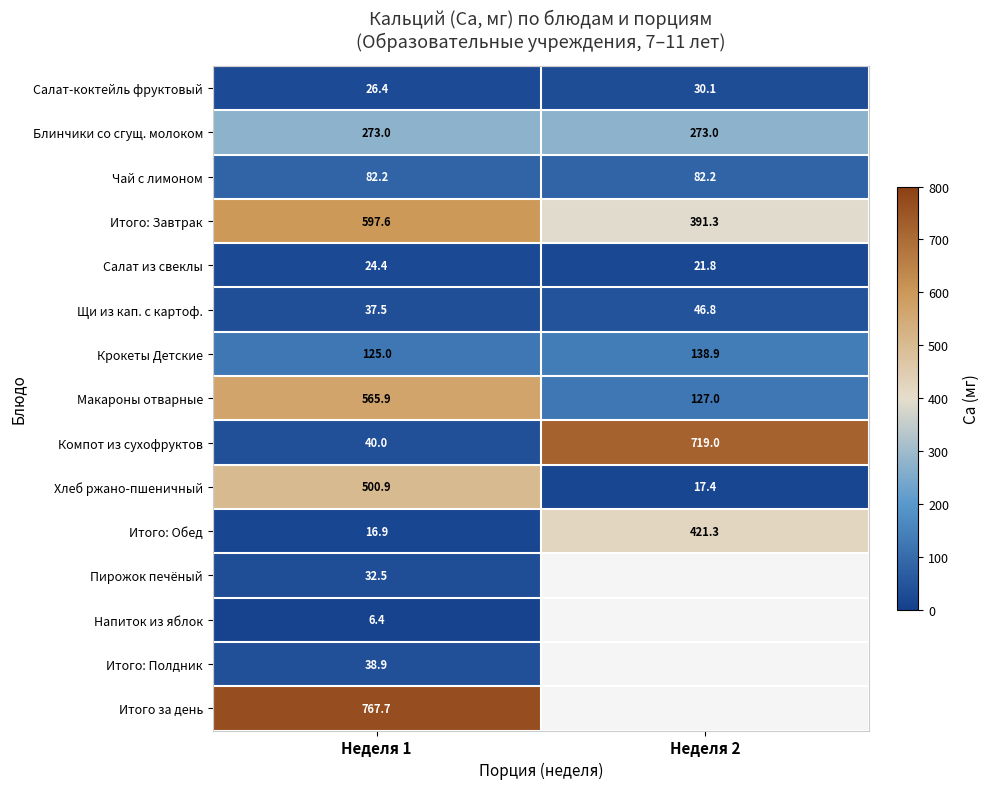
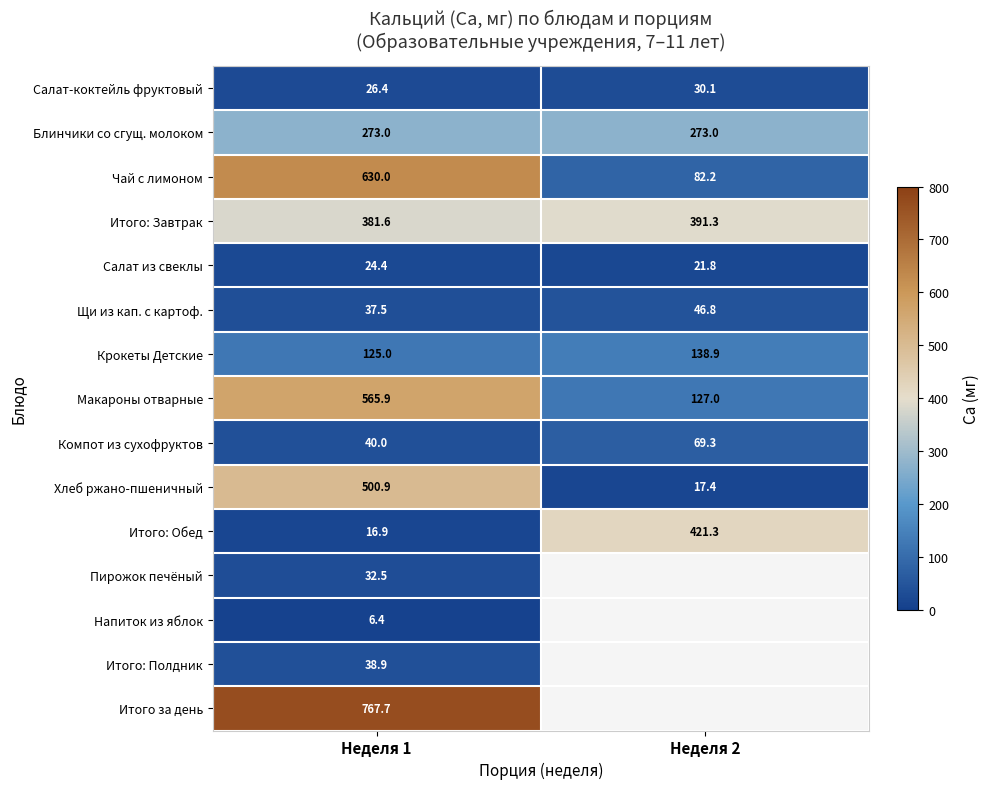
  {
    "Салат-коктейль фруктовый": {
      "Неделя 1": 26.4,
      "Неделя 2": 30.1
    },
    "Блинчики со сгущ. молоком": {
      "Неделя 1": 273.0,
      "Неделя 2": 273.0
    },
    "Чай с лимоном": {
-     "Неделя 1": 82.2,
+     "Неделя 1": 630.0,
      "Неделя 2": 82.2
    },
    "Итого: Завтрак": {
-     "Неделя 1": 597.6,
+     "Неделя 1": 381.6,
      "Неделя 2": 391.3
    },
    "Салат из свеклы": {
      "Неделя 1": 24.4,
      "Неделя 2": 21.8
    },
    "Щи из кап. с картоф.": {
      "Неделя 1": 37.5,
      "Неделя 2": 46.8
    },
    "Крокеты Детские": {
      "Неделя 1": 125.0,
      "Неделя 2": 138.9
    },
    "Макароны отварные": {
      "Неделя 1": 565.9,
      "Неделя 2": 127.0
    },
    "Компот из сухофруктов": {
      "Неделя 1": 40.0,
-     "Неделя 2": 719.0
+     "Неделя 2": 69.3
    },
    "Хлеб ржано-пшеничный": {
      "Неделя 1": 500.9,
      "Неделя 2": 17.4
    },
    "Итого: Обед": {
      "Неделя 1": 16.9,
      "Неделя 2": 421.3
    },
    "Пирожок печёный": {
      "Неделя 1": 32.5
    },
    "Напиток из яблок": {
      "Неделя 1": 6.4
    },
    "Итого: Полдник": {
      "Неделя 1": 38.9
    },
    "Итого за день": {
      "Неделя 1": 767.7
    }
  }
